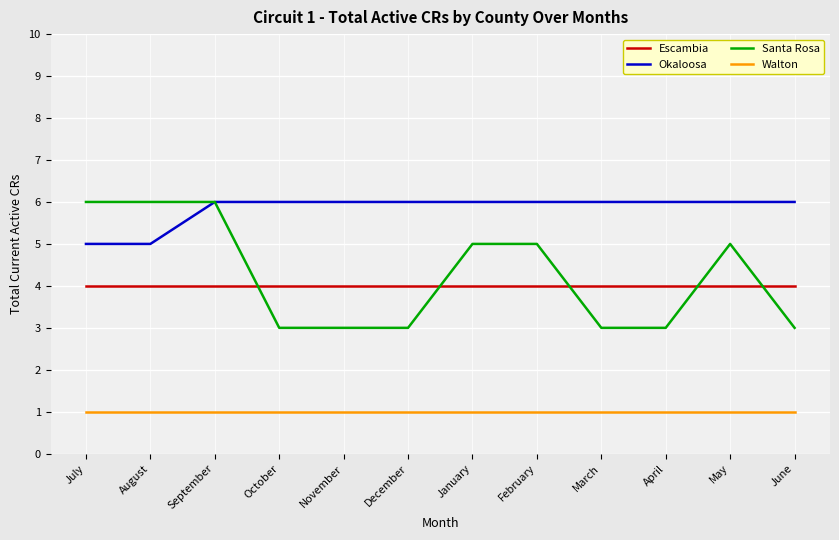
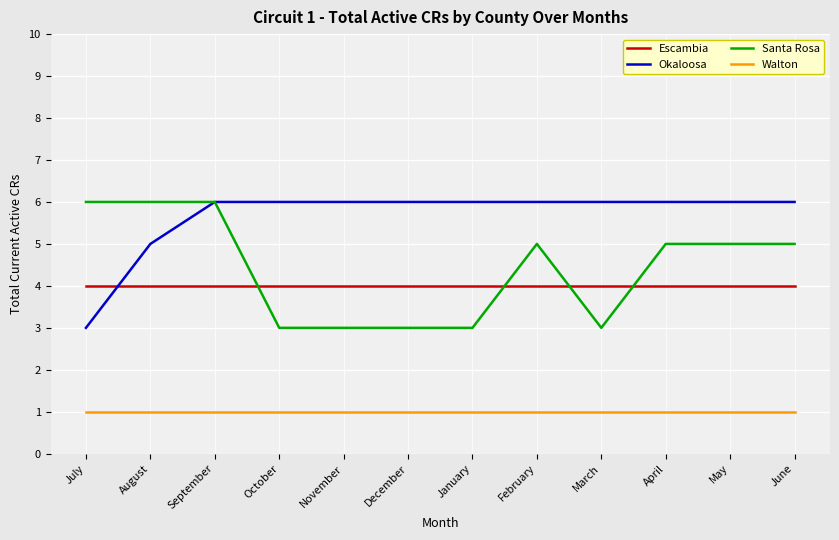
  {
    "Escambia": {
      "July": 4,
      "August": 4,
      "September": 4,
      "October": 4,
      "November": 4,
      "December": 4,
      "January": 4,
      "February": 4,
      "March": 4,
      "April": 4,
      "May": 4,
      "June": 4
    },
    "Okaloosa": {
-     "July": 5,
+     "July": 3,
      "August": 5,
      "October": 6,
      "November": 6,
      "December": 6,
      "January": 6,
      "February": 6,
      "March": 6,
      "April": 6,
      "May": 6,
      "June": 6
    },
    "Santa Rosa": {
      "July": 6,
      "August": 6,
      "October": 3,
      "November": 3,
      "December": 3,
-     "January": 5,
+     "January": 3,
      "February": 5,
      "March": 3,
-     "April": 3,
+     "April": 5,
      "May": 5,
-     "June": 3
+     "June": 5
    },
    "Walton": {
      "July": 1,
      "August": 1,
      "September": 1,
      "October": 1,
      "November": 1,
      "December": 1,
      "January": 1,
      "February": 1,
      "March": 1,
      "April": 1,
      "May": 1,
      "June": 1
    }
  }
